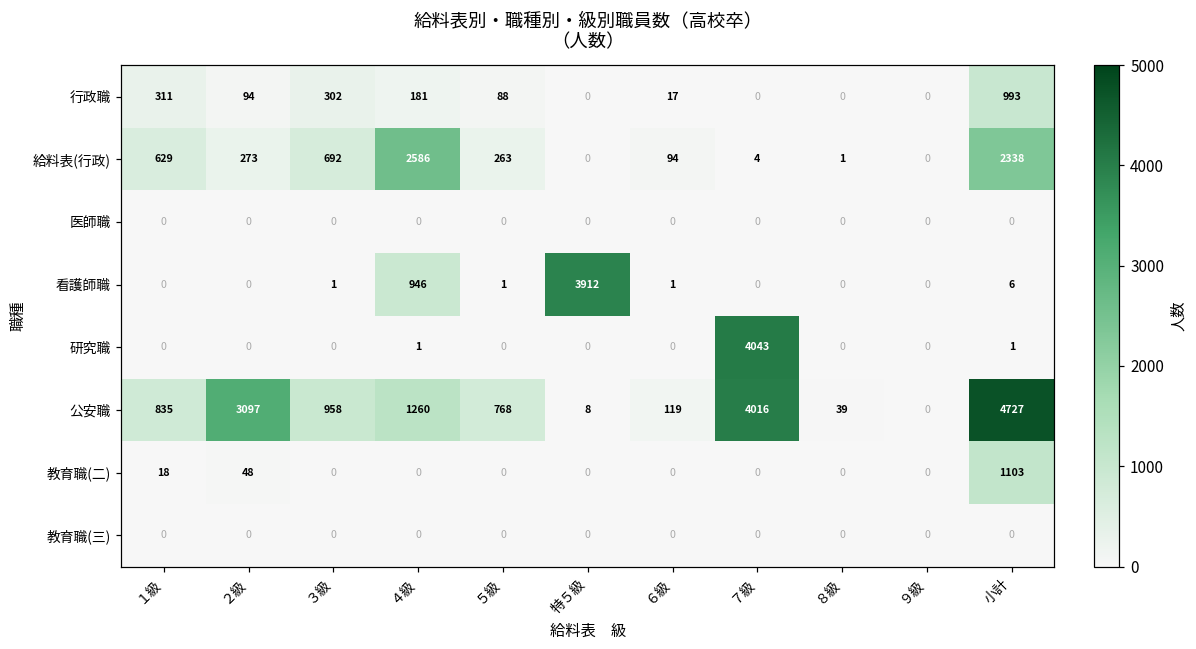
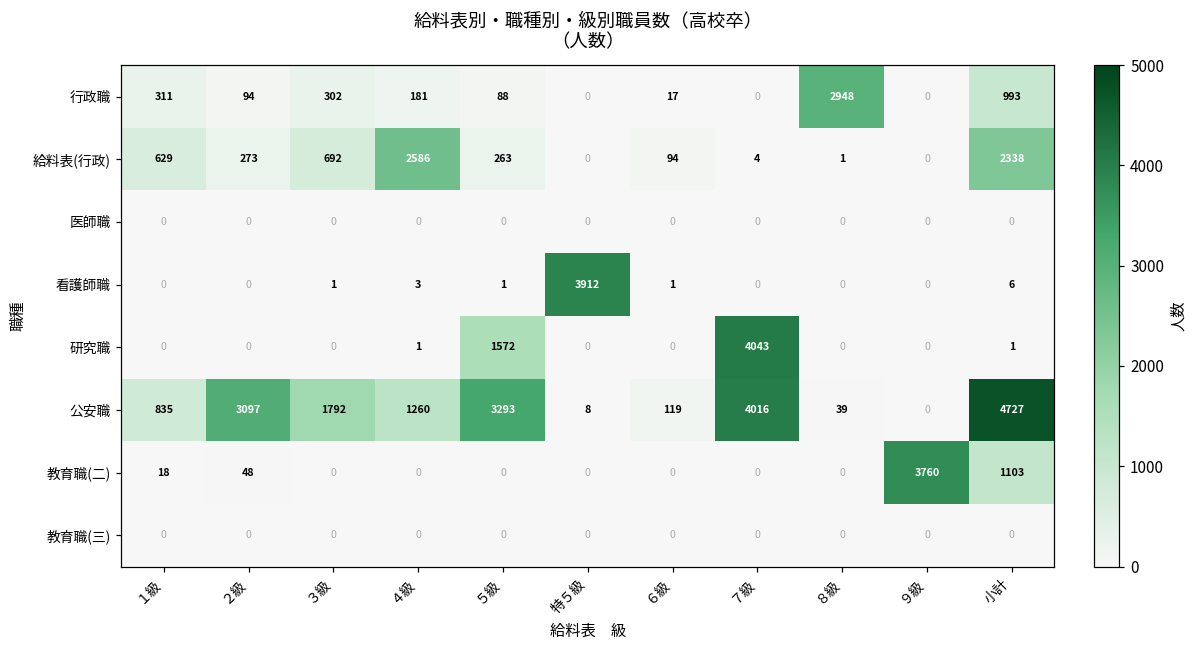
  {
    "行政職": {
      "１級": 311,
      "２級": 94,
      "３級": 302,
      "４級": 181,
      "５級": 88,
      "特５級": 0,
      "６級": 17,
      "７級": 0,
-     "８級": 0,
+     "８級": 2948,
      "９級": 0,
      "小計": 993
    },
    "給料表(行政)": {
      "１級": 629,
      "２級": 273,
      "３級": 692,
      "４級": 2586,
      "５級": 263,
      "特５級": 0,
      "６級": 94,
      "７級": 4,
      "８級": 1,
      "９級": 0,
      "小計": 2338
    },
    "医師職": {
      "１級": 0,
      "２級": 0,
      "３級": 0,
      "４級": 0,
      "５級": 0,
      "特５級": 0,
      "６級": 0,
      "７級": 0,
      "８級": 0,
      "９級": 0,
      "小計": 0
    },
    "看護師職": {
      "１級": 0,
      "２級": 0,
      "３級": 1,
-     "４級": 946,
+     "４級": 3,
      "５級": 1,
      "特５級": 3912,
      "６級": 1,
      "７級": 0,
      "８級": 0,
      "９級": 0,
      "小計": 6
    },
    "研究職": {
      "１級": 0,
      "２級": 0,
      "３級": 0,
      "４級": 1,
-     "５級": 0,
+     "５級": 1572,
      "特５級": 0,
      "６級": 0,
      "７級": 4043,
      "８級": 0,
      "９級": 0,
      "小計": 1
    },
    "公安職": {
      "１級": 835,
      "２級": 3097,
-     "３級": 958,
+     "３級": 1792,
      "４級": 1260,
-     "５級": 768,
+     "５級": 3293,
      "特５級": 8,
      "６級": 119,
      "７級": 4016,
      "８級": 39,
      "９級": 0,
      "小計": 4727
    },
    "教育職(二)": {
      "１級": 18,
      "２級": 48,
      "３級": 0,
      "４級": 0,
      "５級": 0,
      "特５級": 0,
      "６級": 0,
      "７級": 0,
      "８級": 0,
-     "９級": 0,
+     "９級": 3760,
      "小計": 1103
    },
    "教育職(三)": {
      "１級": 0,
      "２級": 0,
      "３級": 0,
      "４級": 0,
      "５級": 0,
      "特５級": 0,
      "６級": 0,
      "７級": 0,
      "８級": 0,
      "９級": 0,
      "小計": 0
    }
  }
